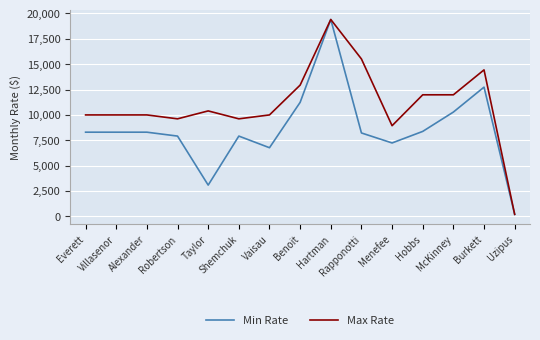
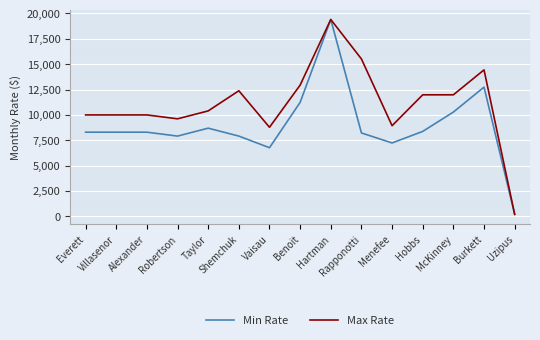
  {
    "Min Rate": {
      "Everett": "8,300",
      "Villasenor": "8,300",
      "Alexander": "8,300",
      "Robertson": "7,900",
-     "Taylor": "3,100",
+     "Taylor": "8,700",
      "Shemchuk": "7,900",
      "Vaisau": "6,800",
      "Benoit": "11,200",
      "Rapponotti": "8,200",
      "Menefee": "7,200",
      "Hobbs": "8,400",
      "McKinney": "10,300",
      "Burkett": "12,700"
    },
    "Max Rate": {
      "Everett": "10,000",
      "Villasenor": "10,000",
      "Alexander": "10,000",
      "Robertson": "9,600",
      "Taylor": "10,400",
-     "Shemchuk": "9,600",
-     "Vaisau": "10,000",
+     "Shemchuk": "12,400",
+     "Vaisau": "8,800",
      "Benoit": "12,900",
      "Rapponotti": "15,500",
      "Menefee": "8,900",
      "Hobbs": "12,000",
      "McKinney": "12,000",
      "Burkett": "14,400"
    }
  }
